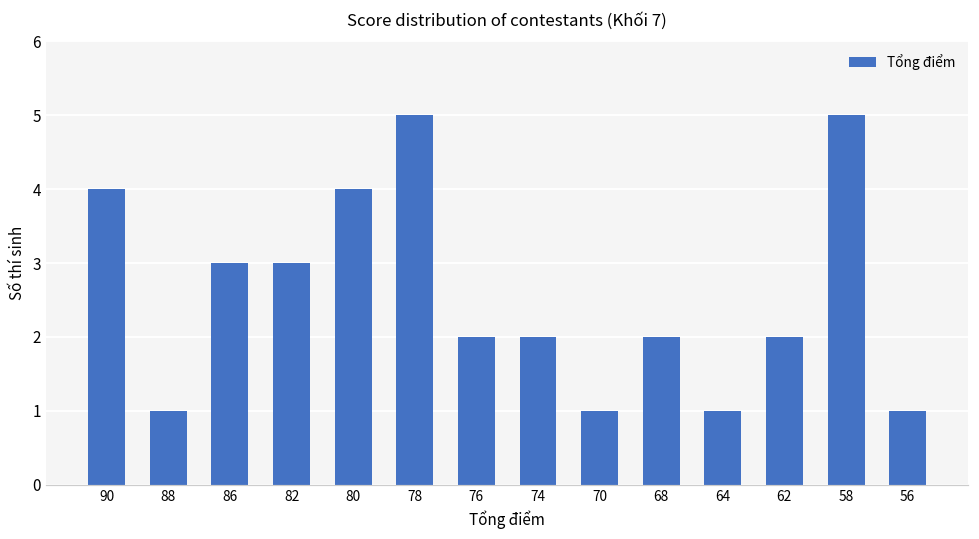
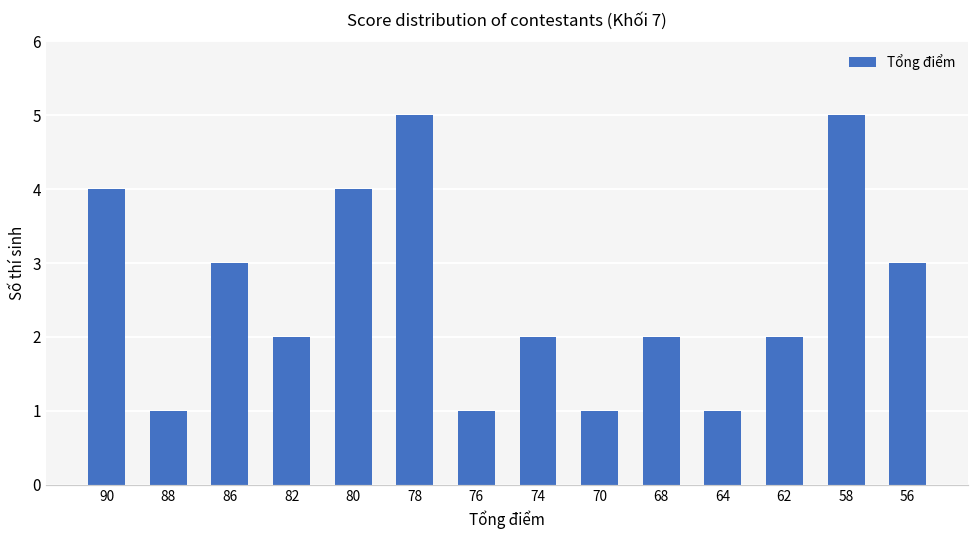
  {
    "90": 4,
    "88": 1,
    "86": 3,
-   "82": 3,
+   "82": 2,
    "80": 4,
    "78": 5,
-   "76": 2,
+   "76": 1,
    "74": 2,
    "70": 1,
    "68": 2,
    "64": 1,
    "62": 2,
    "58": 5,
-   "56": 1
+   "56": 3
  }
